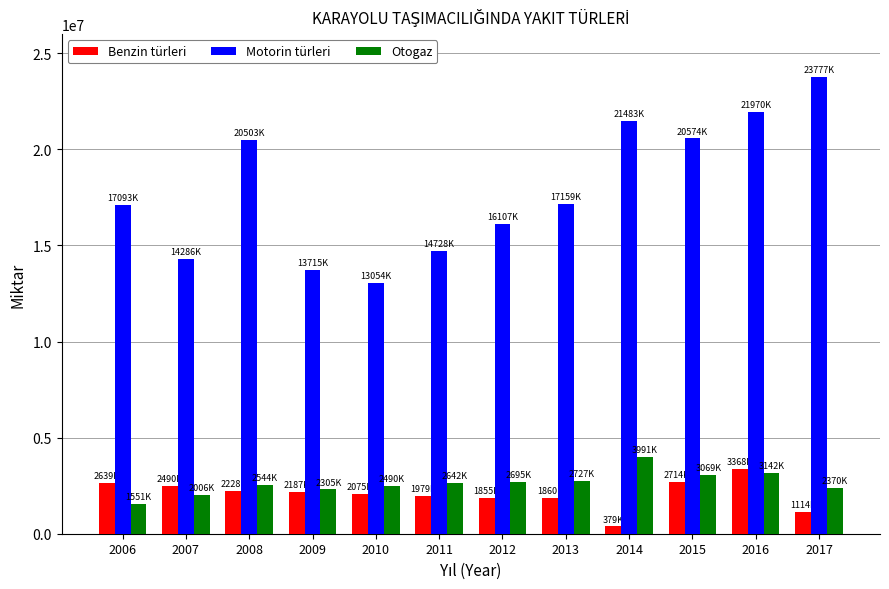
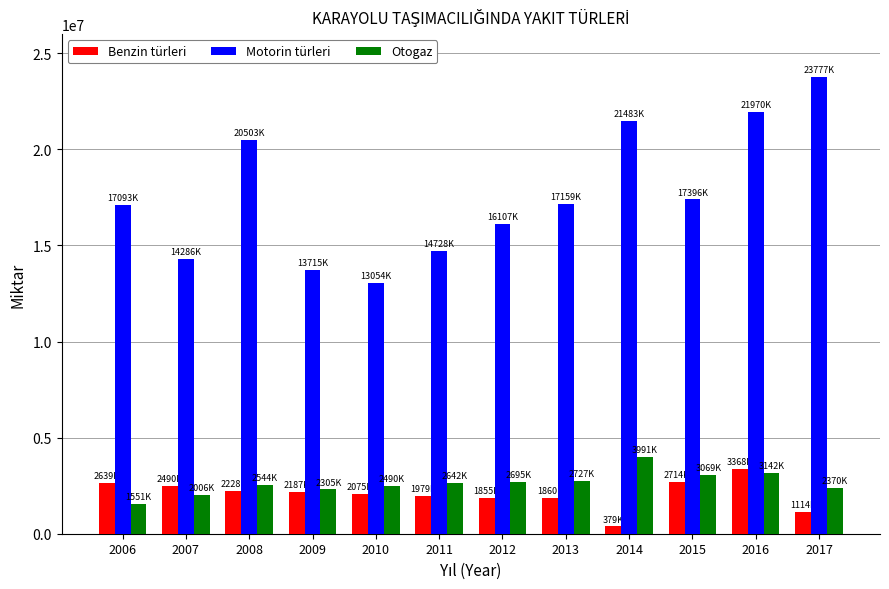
  {
    "Benzin türleri": {
      "2006": "2639K",
      "2007": "2490K",
      "2008": "2228K",
      "2009": "2187K",
      "2010": "2075K",
      "2011": "1979K",
      "2012": "1855K",
      "2013": "1860K",
      "2014": "379K",
      "2015": "2714K",
      "2016": "3368K",
      "2017": "1114K"
    },
    "Motorin türleri": {
      "2006": "17093K",
      "2007": "14286K",
      "2008": "20503K",
      "2009": "13715K",
      "2010": "13054K",
      "2011": "14728K",
      "2012": "16107K",
      "2013": "17159K",
      "2014": "21483K",
-     "2015": "20574K",
+     "2015": "17396K",
      "2016": "21970K",
      "2017": "23777K"
    },
    "Otogaz": {
      "2006": "1551K",
      "2007": "2006K",
      "2008": "2544K",
      "2009": "2305K",
      "2010": "2490K",
      "2011": "2642K",
      "2012": "2695K",
      "2013": "2727K",
      "2014": "3991K",
      "2015": "3069K",
      "2016": "3142K",
      "2017": "2370K"
    }
  }
